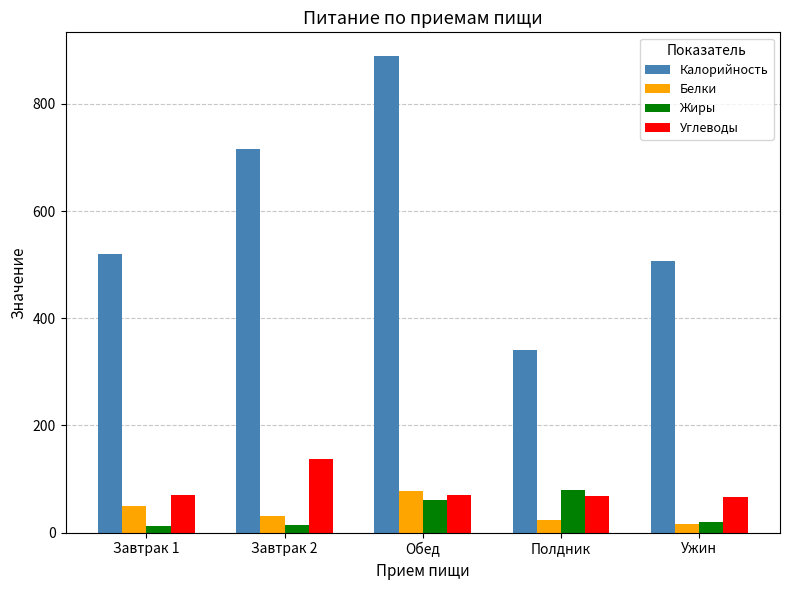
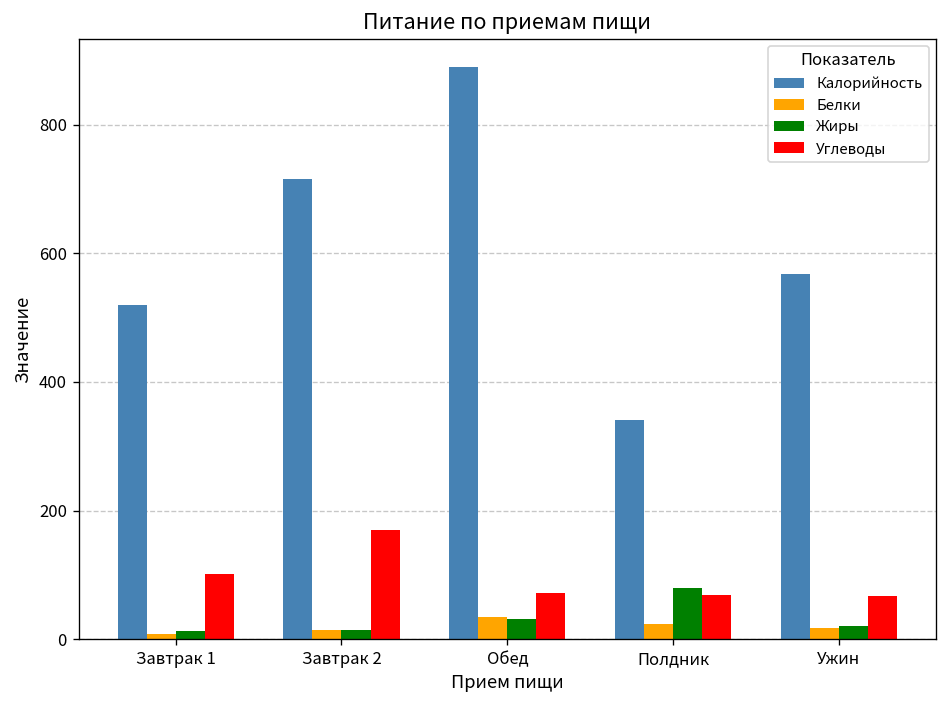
  {
    "Калорийность": {
      "Завтрак 1": 520,
      "Завтрак 2": 720,
      "Обед": 890,
      "Полдник": 340,
-     "Ужин": 510
+     "Ужин": 570
    },
    "Белки": {
-     "Завтрак 1": 50,
-     "Завтрак 2": 30,
-     "Обед": 80,
+     "Завтрак 1": 10,
+     "Завтрак 2": 10,
+     "Обед": 40,
      "Полдник": 20,
      "Ужин": 20
    },
    "Жиры": {
      "Завтрак 1": 10,
      "Завтрак 2": 10,
-     "Обед": 60,
+     "Обед": 30,
      "Полдник": 80,
      "Ужин": 20
    },
    "Углеводы": {
-     "Завтрак 1": 70,
-     "Завтрак 2": 140,
+     "Завтрак 1": 100,
+     "Завтрак 2": 170,
      "Обед": 70,
      "Полдник": 70,
      "Ужин": 70
    }
  }
